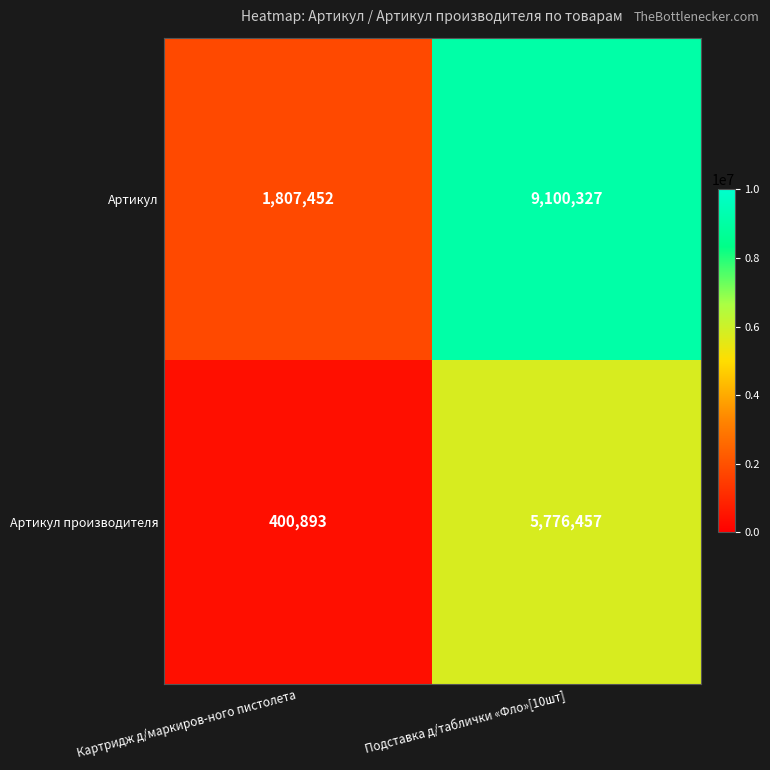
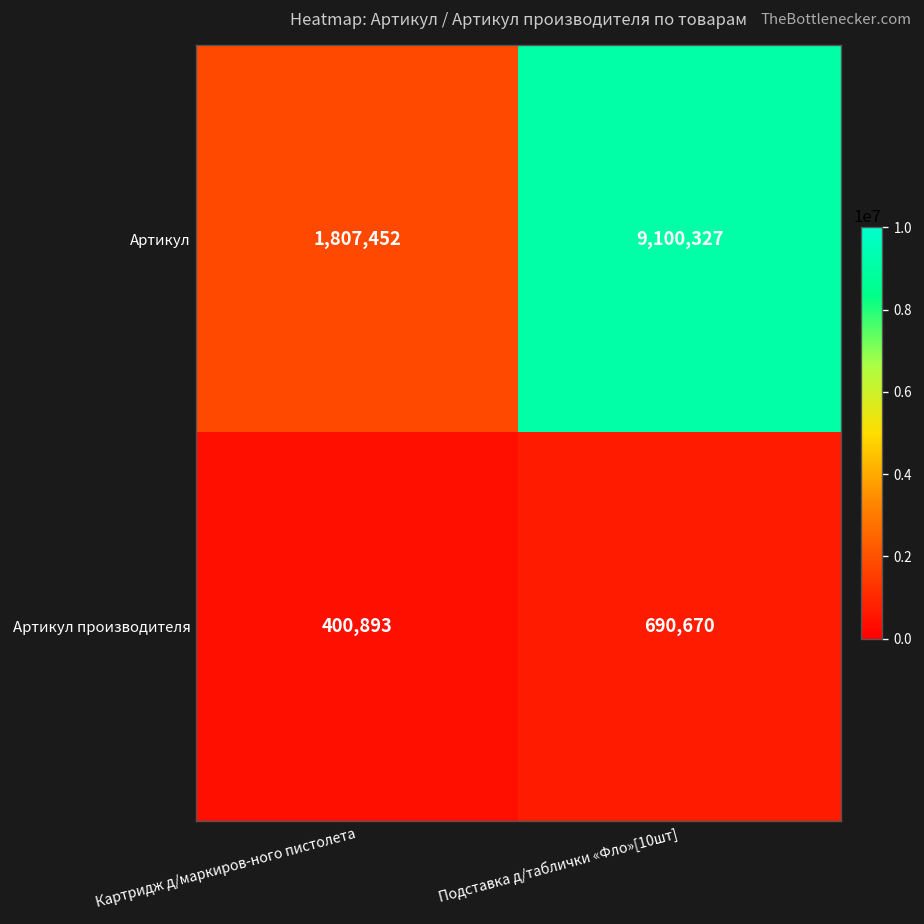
  {
    "Артикул": {
      "Картридж д/маркиров-ного пистолета": "1,807,452",
      "Подставка д/таблички «Фло»[10шт]": "9,100,327"
    },
    "Артикул производителя": {
      "Картридж д/маркиров-ного пистолета": "400,893",
-     "Подставка д/таблички «Фло»[10шт]": "5,776,457"
+     "Подставка д/таблички «Фло»[10шт]": "690,670"
    }
  }
